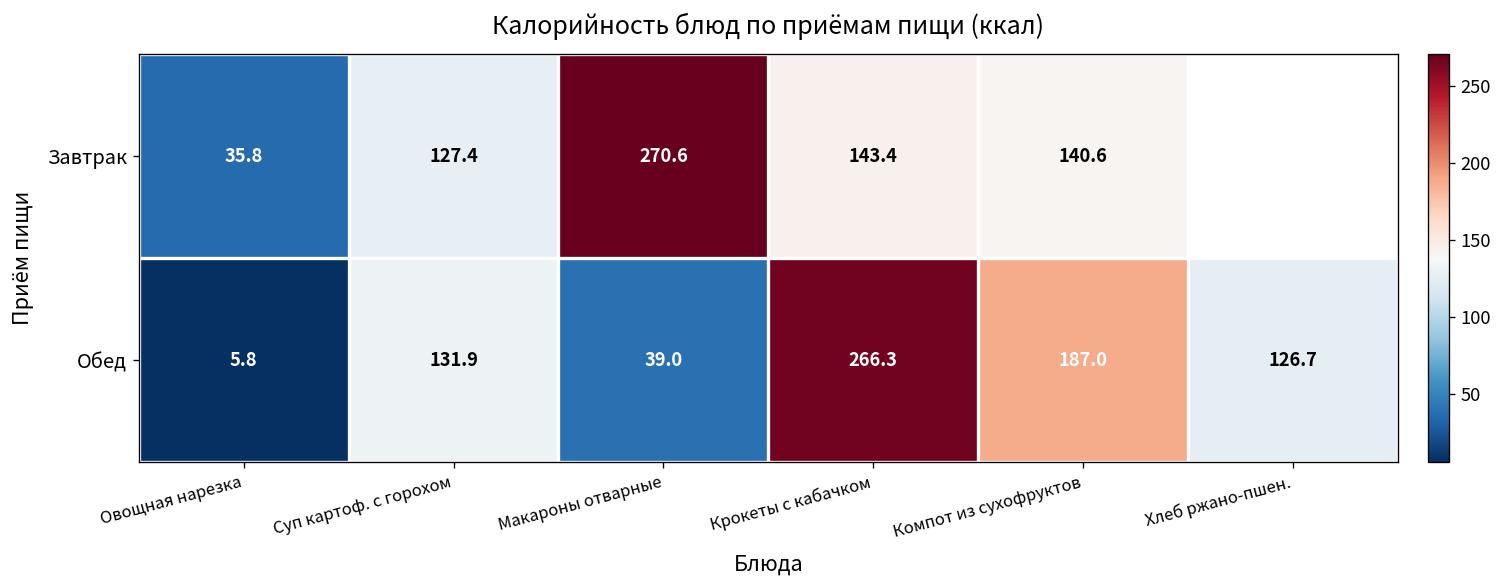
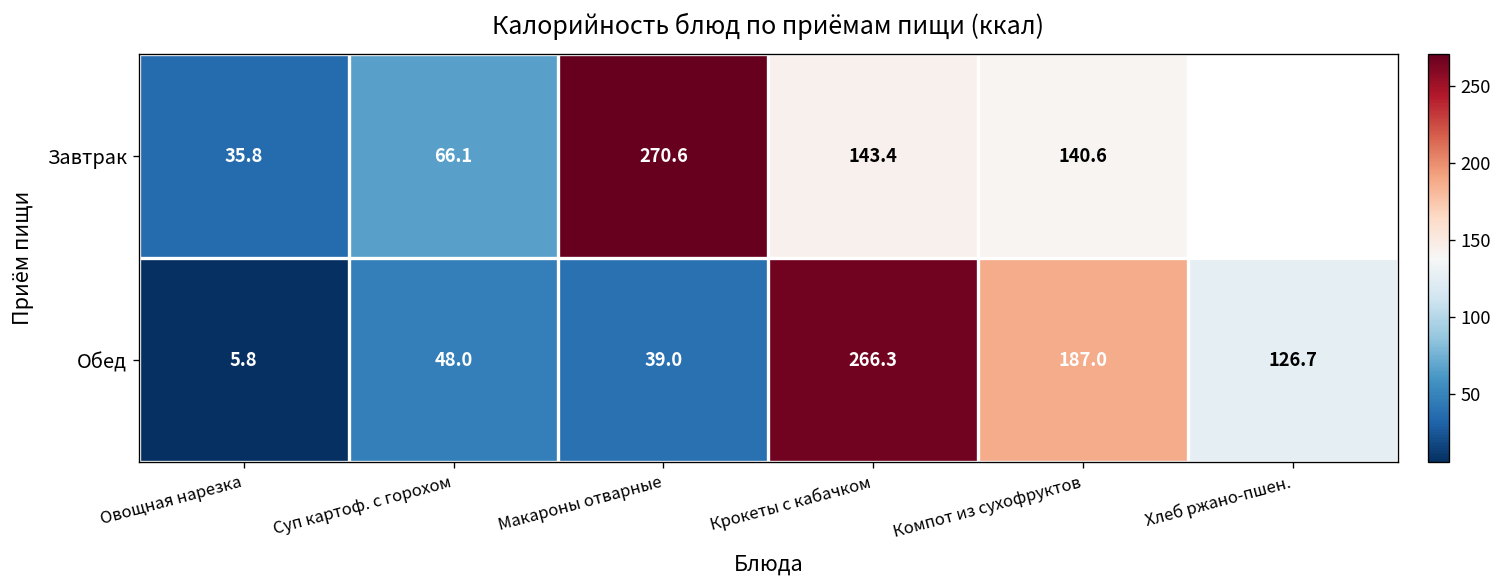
  {
    "Завтрак": {
      "Овощная нарезка": 35.8,
-     "Суп картоф. с горохом": 127.4,
+     "Суп картоф. с горохом": 66.1,
      "Макароны отварные": 270.6,
      "Крокеты с кабачком": 143.4,
      "Компот из сухофруктов": 140.6
    },
    "Обед": {
      "Овощная нарезка": 5.8,
-     "Суп картоф. с горохом": 131.9,
+     "Суп картоф. с горохом": 48.0,
      "Макароны отварные": 39.0,
      "Крокеты с кабачком": 266.3,
      "Компот из сухофруктов": 187.0,
      "Хлеб ржано-пшен.": 126.7
    }
  }
